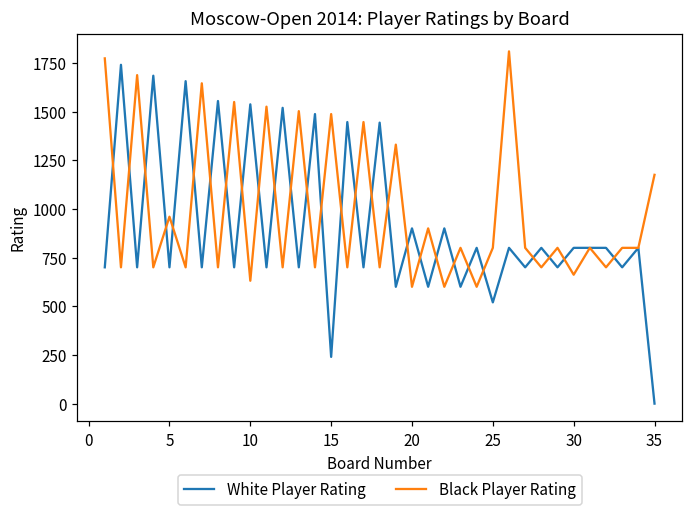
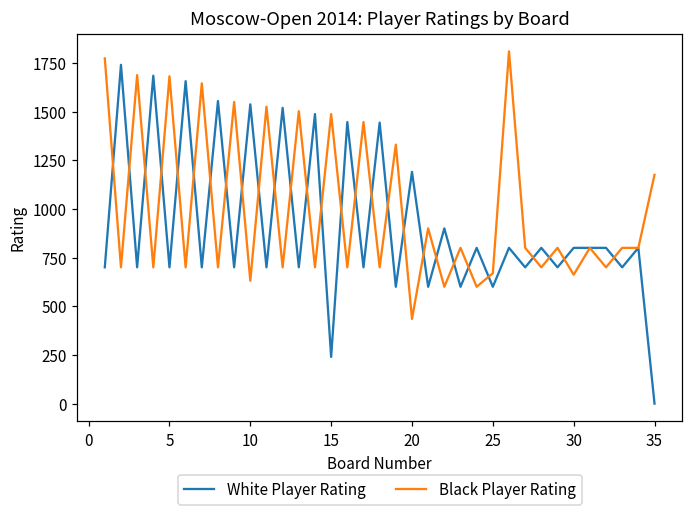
  {
    "White Player Rating": {
      "5": 700,
      "10": 1540,
      "15": 240,
-     "20": 900,
-     "25": 520,
+     "20": 1190,
+     "25": 600,
      "30": 800,
      "35": 0
    },
    "Black Player Rating": {
-     "5": 960,
+     "5": 1680,
      "10": 630,
      "15": 1490,
-     "20": 600,
-     "25": 800,
+     "20": 440,
+     "25": 670,
      "30": 660,
      "35": 1180
    }
  }
